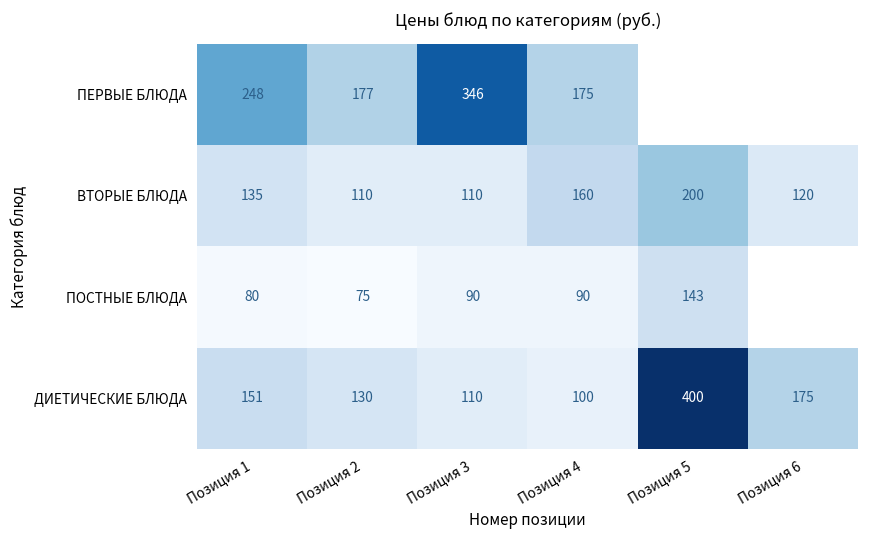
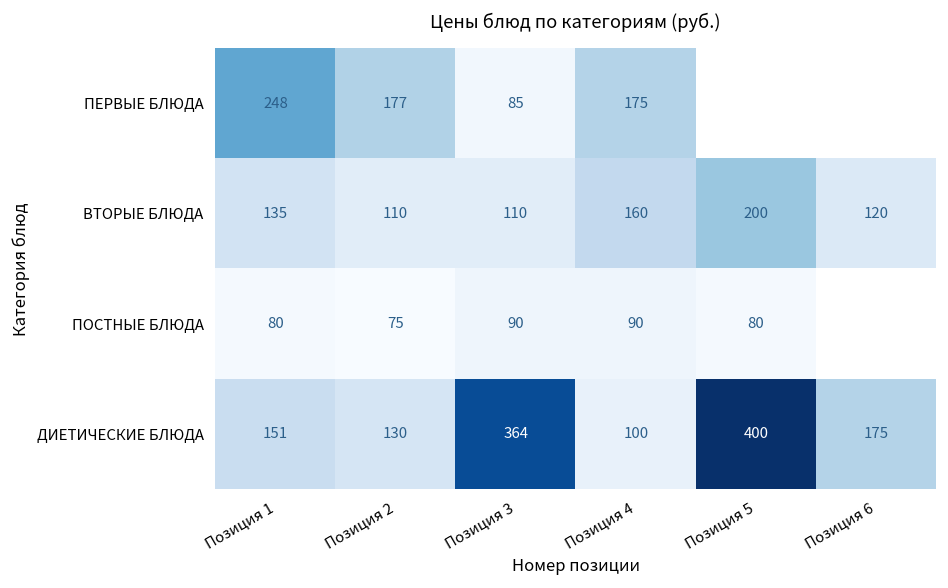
  {
    "ПЕРВЫЕ БЛЮДА": {
      "Позиция 1": 248,
      "Позиция 2": 177,
-     "Позиция 3": 346,
+     "Позиция 3": 85,
      "Позиция 4": 175
    },
    "ВТОРЫЕ БЛЮДА": {
      "Позиция 1": 135,
      "Позиция 2": 110,
      "Позиция 3": 110,
      "Позиция 4": 160,
      "Позиция 5": 200,
      "Позиция 6": 120
    },
    "ПОСТНЫЕ БЛЮДА": {
      "Позиция 1": 80,
      "Позиция 2": 75,
      "Позиция 3": 90,
      "Позиция 4": 90,
-     "Позиция 5": 143
+     "Позиция 5": 80
    },
    "ДИЕТИЧЕСКИЕ БЛЮДА": {
      "Позиция 1": 151,
      "Позиция 2": 130,
-     "Позиция 3": 110,
+     "Позиция 3": 364,
      "Позиция 4": 100,
      "Позиция 5": 400,
      "Позиция 6": 175
    }
  }
